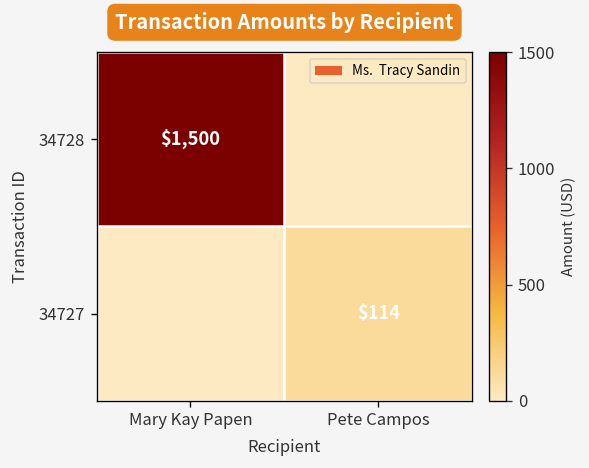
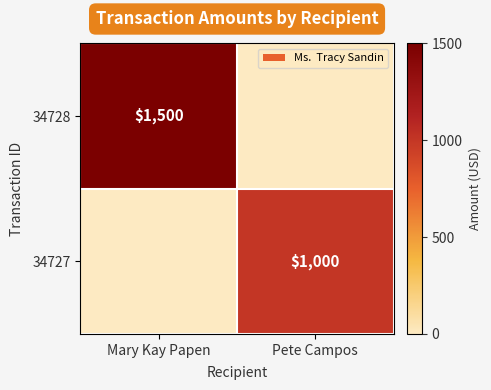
  {
    "34728": {
      "Mary Kay Papen": "$1,500"
    },
    "34727": {
-     "Pete Campos": "$114"
+     "Pete Campos": "$1,000"
    }
  }
